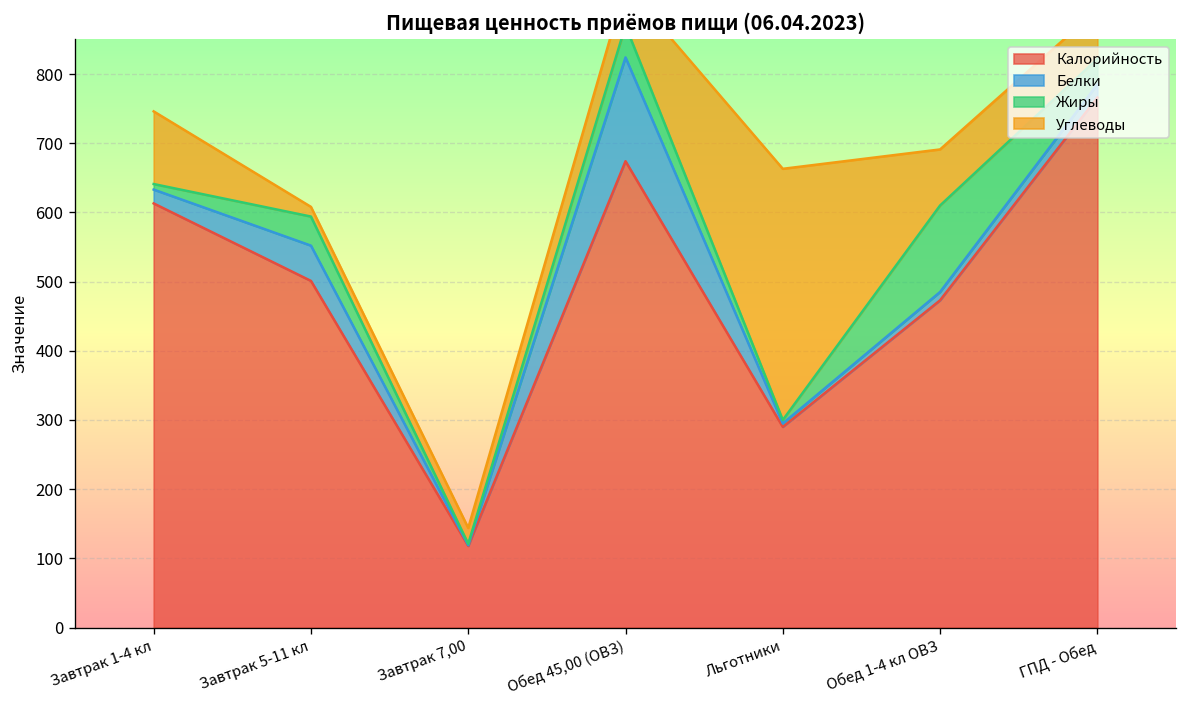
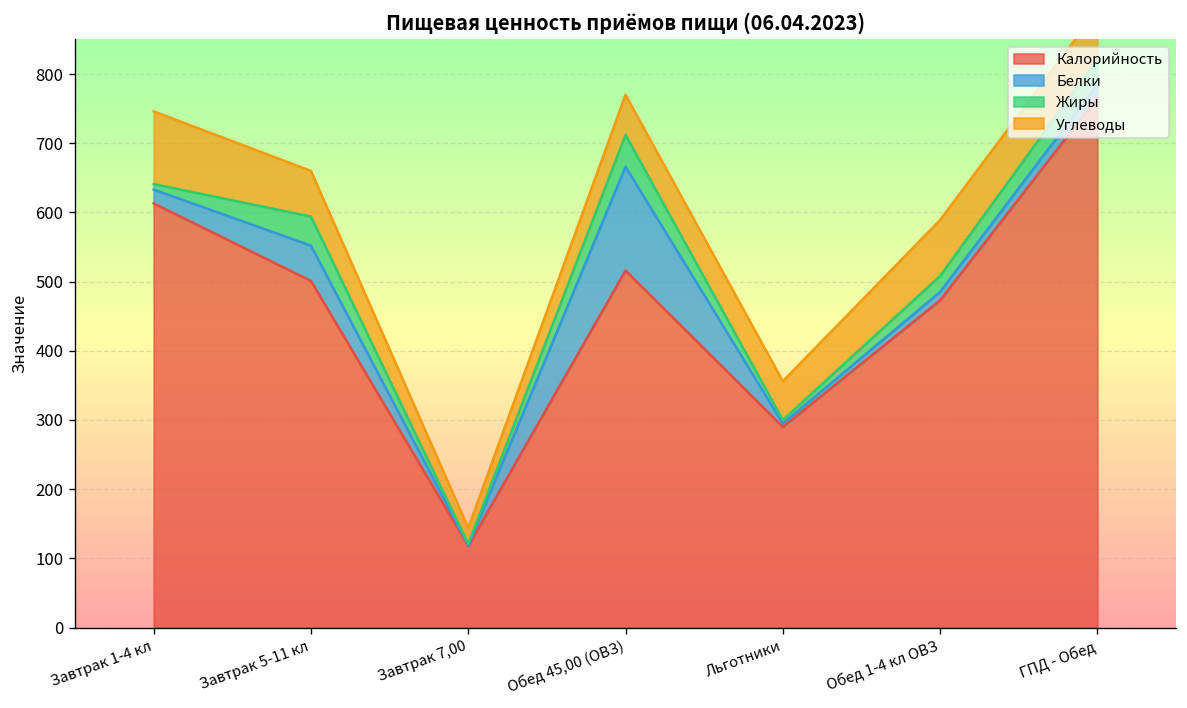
  {
    "Калорийность": {
      "Завтрак 1-4 кл": 610,
      "Завтрак 5-11 кл": 500,
-     "Обед 45,00 (ОВЗ)": 670,
+     "Обед 45,00 (ОВЗ)": 520,
      "Льготники": 290,
      "Обед 1-4 кл ОВЗ": 470
    },
    "Белки": {
      "Завтрак 1-4 кл": 20,
      "Завтрак 5-11 кл": 50,
      "Обед 45,00 (ОВЗ)": 150,
      "Льготники": 10,
      "Обед 1-4 кл ОВЗ": 10
    },
    "Жиры": {
      "Завтрак 1-4 кл": 10,
      "Завтрак 5-11 кл": 40,
      "Льготники": 10,
-     "Обед 1-4 кл ОВЗ": 130
+     "Обед 1-4 кл ОВЗ": 20
    },
    "Углеводы": {
      "Завтрак 1-4 кл": 110,
-     "Завтрак 5-11 кл": 10,
+     "Завтрак 5-11 кл": 70,
      "Завтрак 7,00": 20,
-     "Льготники": 360,
+     "Льготники": 60,
      "Обед 1-4 кл ОВЗ": 80
    }
  }
